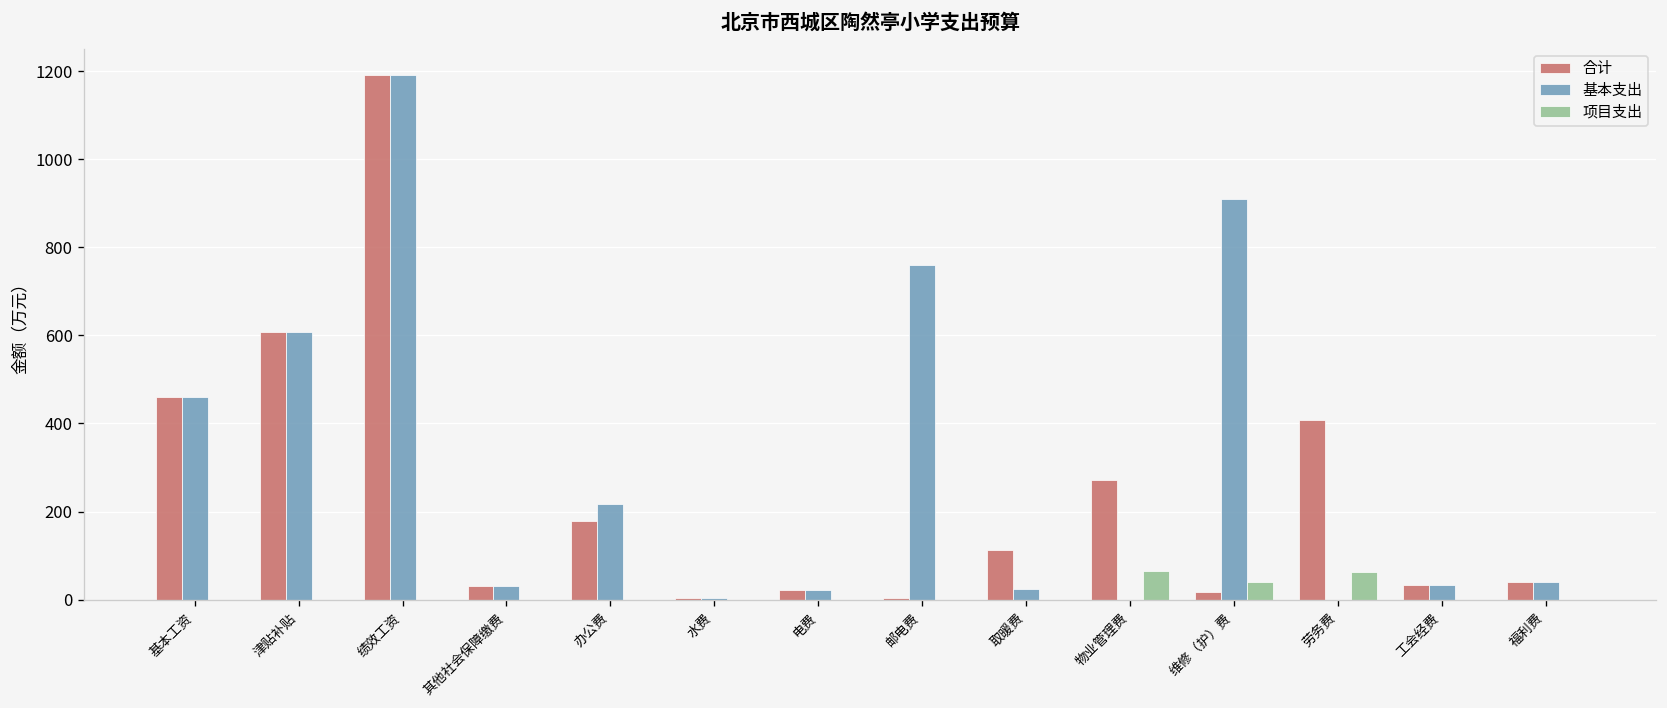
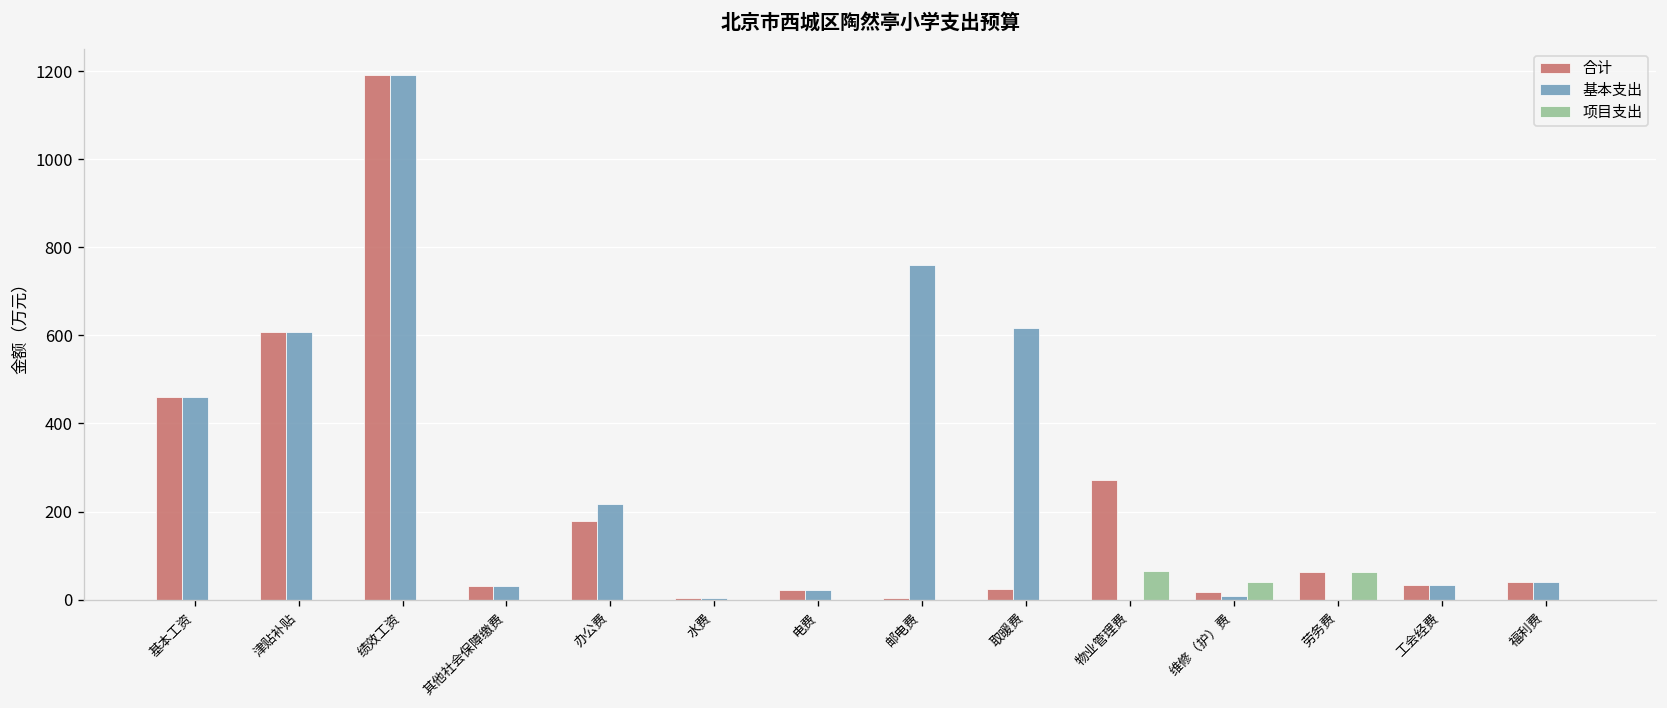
  {
    "合计": {
      "基本工资": 460,
      "津贴补贴": 610,
      "绩效工资": 1190,
      "其他社会保障缴费": 30,
      "办公费": 180,
      "电费": 20,
-     "取暖费": 110,
+     "取暖费": 20,
      "物业管理费": 270,
      "维修（护）费": 20,
-     "劳务费": 410,
+     "劳务费": 60,
      "工会经费": 30,
      "福利费": 40
    },
    "基本支出": {
      "基本工资": 460,
      "津贴补贴": 610,
      "绩效工资": 1190,
      "其他社会保障缴费": 30,
      "办公费": 220,
      "电费": 20,
      "邮电费": 760,
-     "取暖费": 20,
+     "取暖费": 620,
      "物业管理费": 0,
-     "维修（护）费": 910,
+     "维修（护）费": 10,
      "劳务费": 0,
      "工会经费": 30,
      "福利费": 40
    },
    "项目支出": {
      "基本工资": 0,
      "津贴补贴": 0,
      "绩效工资": 0,
      "其他社会保障缴费": 0,
      "办公费": 0,
      "水费": 0,
      "电费": 0,
      "邮电费": 0,
      "取暖费": 0,
      "物业管理费": 70,
      "维修（护）费": 40,
      "劳务费": 60,
      "工会经费": 0,
      "福利费": 0
    }
  }
